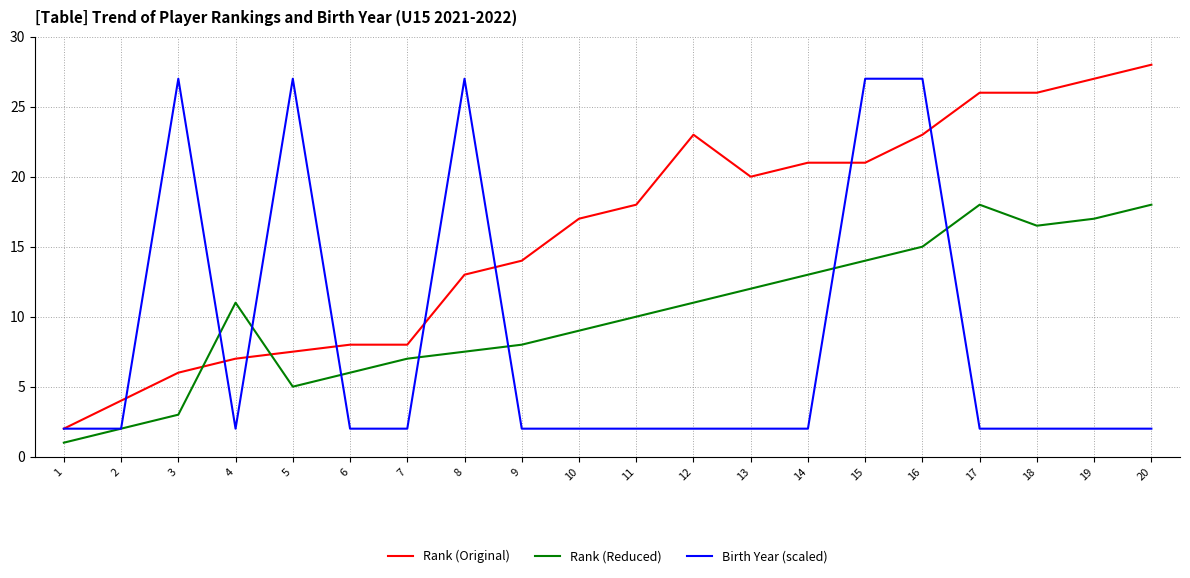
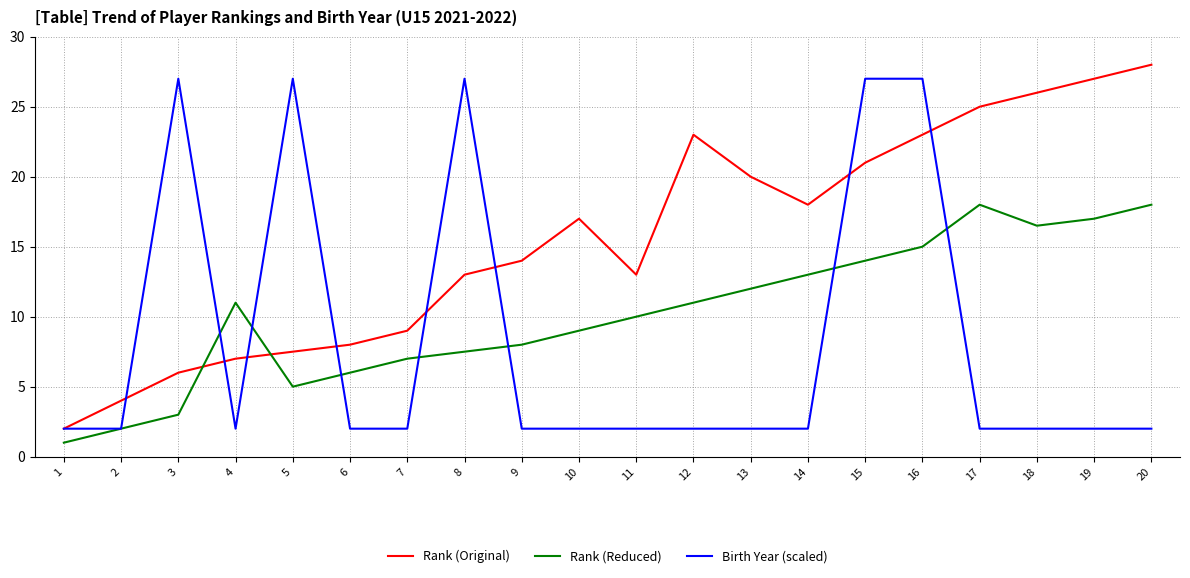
  {
    "Rank (Original)": {
      "2": 4,
      "3": 6,
      "4": 7,
      "5": 7.5,
      "6": 8,
-     "7": 8,
+     "7": 9,
      "8": 13,
      "9": 14,
      "10": 17,
-     "11": 18,
+     "11": 13,
      "12": 23,
      "13": 20,
-     "14": 21,
+     "14": 18,
      "15": 21,
      "16": 23,
-     "17": 26,
+     "17": 25,
      "18": 26,
      "19": 27,
      "20": 28
    },
    "Rank (Reduced)": {
      "1": 1,
      "3": 3,
      "4": 11,
      "5": 5,
      "6": 6,
      "7": 7,
      "8": 7.5,
      "9": 8,
      "10": 9,
      "11": 10,
      "12": 11,
      "13": 12,
      "14": 13,
      "15": 14,
      "16": 15,
      "17": 18,
      "18": 16.5,
      "19": 17,
      "20": 18
    },
    "Birth Year (scaled)": {
      "3": 27,
      "4": 2,
      "5": 27,
      "6": 2,
      "7": 2,
      "8": 27,
      "9": 2,
      "10": 2,
      "11": 2,
      "12": 2,
      "13": 2,
      "14": 2,
      "15": 27,
      "16": 27,
      "17": 2,
      "18": 2,
      "19": 2,
      "20": 2
    }
  }
